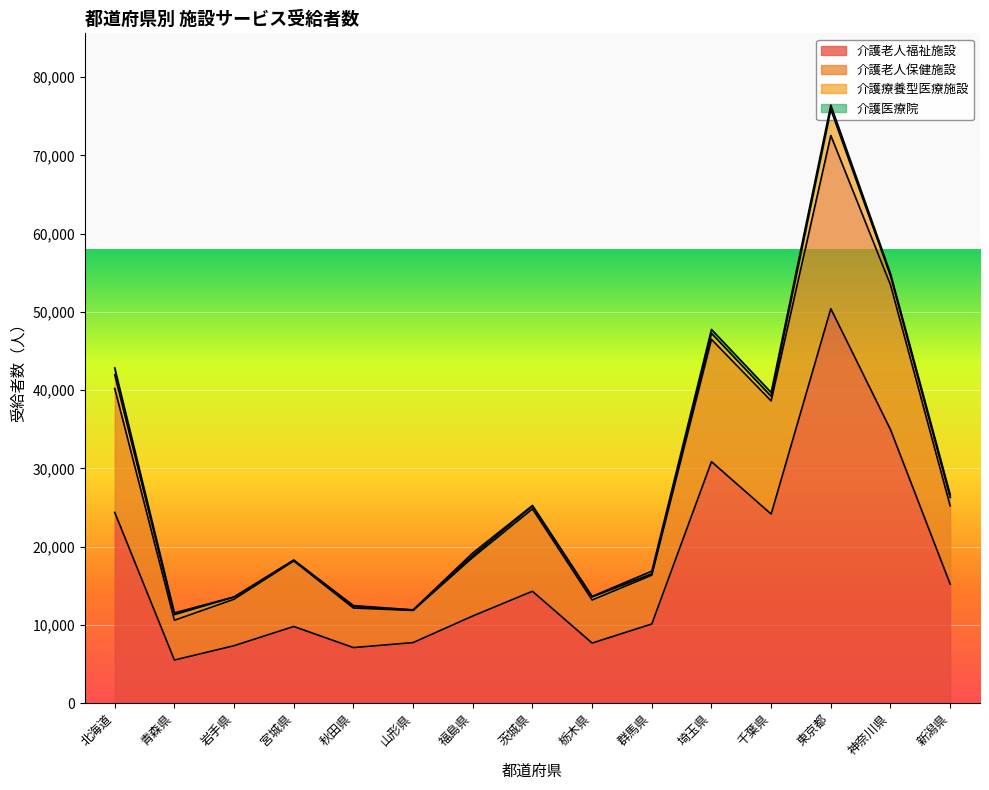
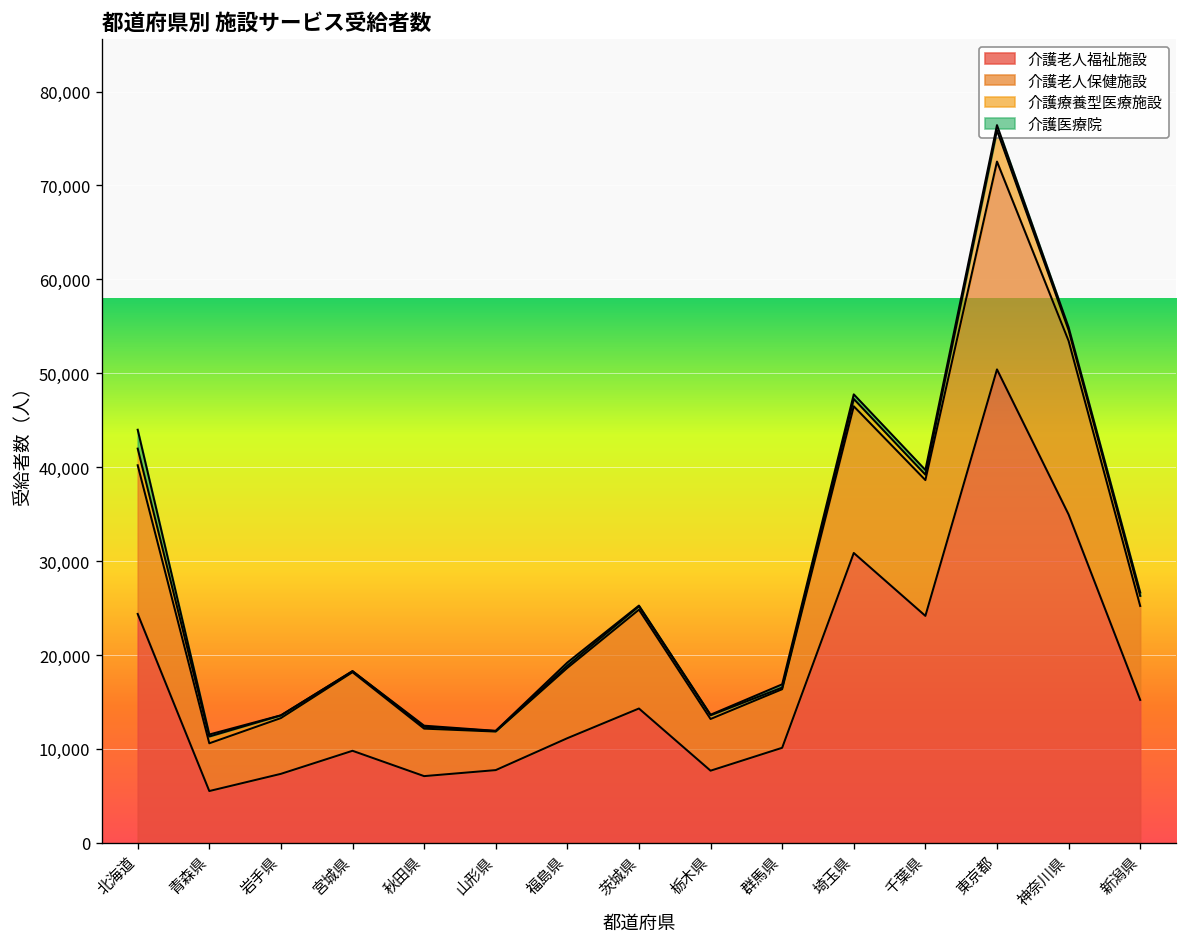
  {
    "介護医療院": {
-     "北海道": "1,000",
+     "北海道": "2,000",
      "福島県": "0",
      "群馬県": "0",
      "埼玉県": "0",
      "千葉県": "1,000",
      "新潟県": "0"
    }
  }
